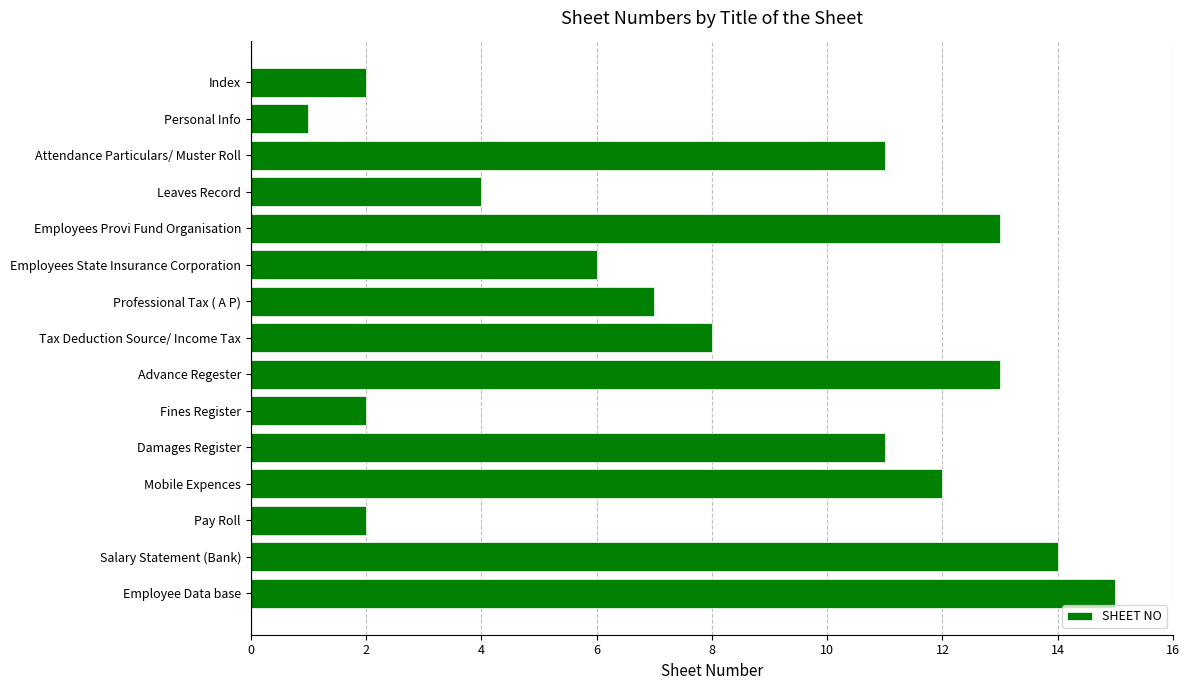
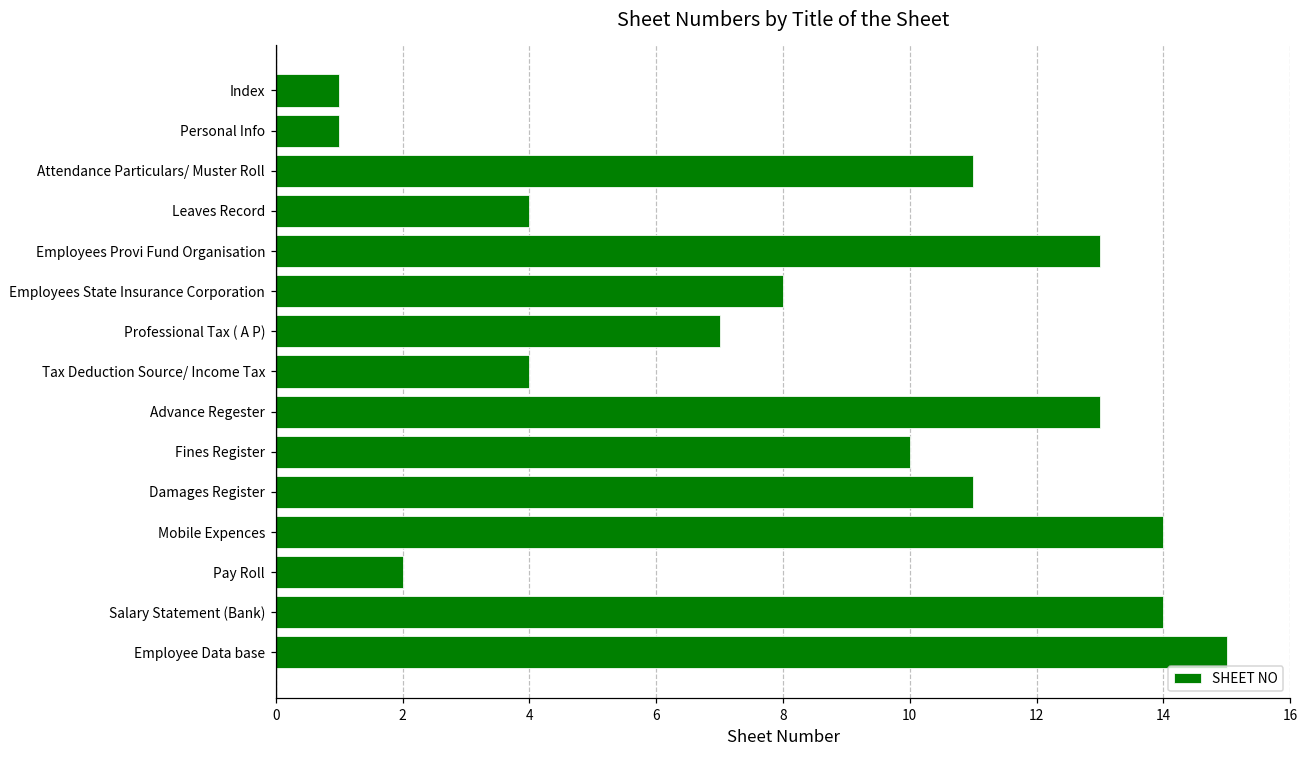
  {
-   "Index": 2,
+   "Index": 1,
    "Personal Info": 1,
    "Attendance Particulars/ Muster Roll": 11,
    "Leaves Record": 4,
    "Employees Provi Fund Organisation": 13,
-   "Employees State Insurance Corporation": 6,
+   "Employees State Insurance Corporation": 8,
    "Professional Tax ( A P)": 7,
-   "Tax Deduction Source/ Income Tax": 8,
+   "Tax Deduction Source/ Income Tax": 4,
    "Advance Regester": 13,
-   "Fines Register": 2,
+   "Fines Register": 10,
    "Damages Register": 11,
-   "Mobile Expences": 12,
+   "Mobile Expences": 14,
    "Pay Roll": 2,
    "Salary Statement (Bank)": 14,
    "Employee Data base": 15
  }
